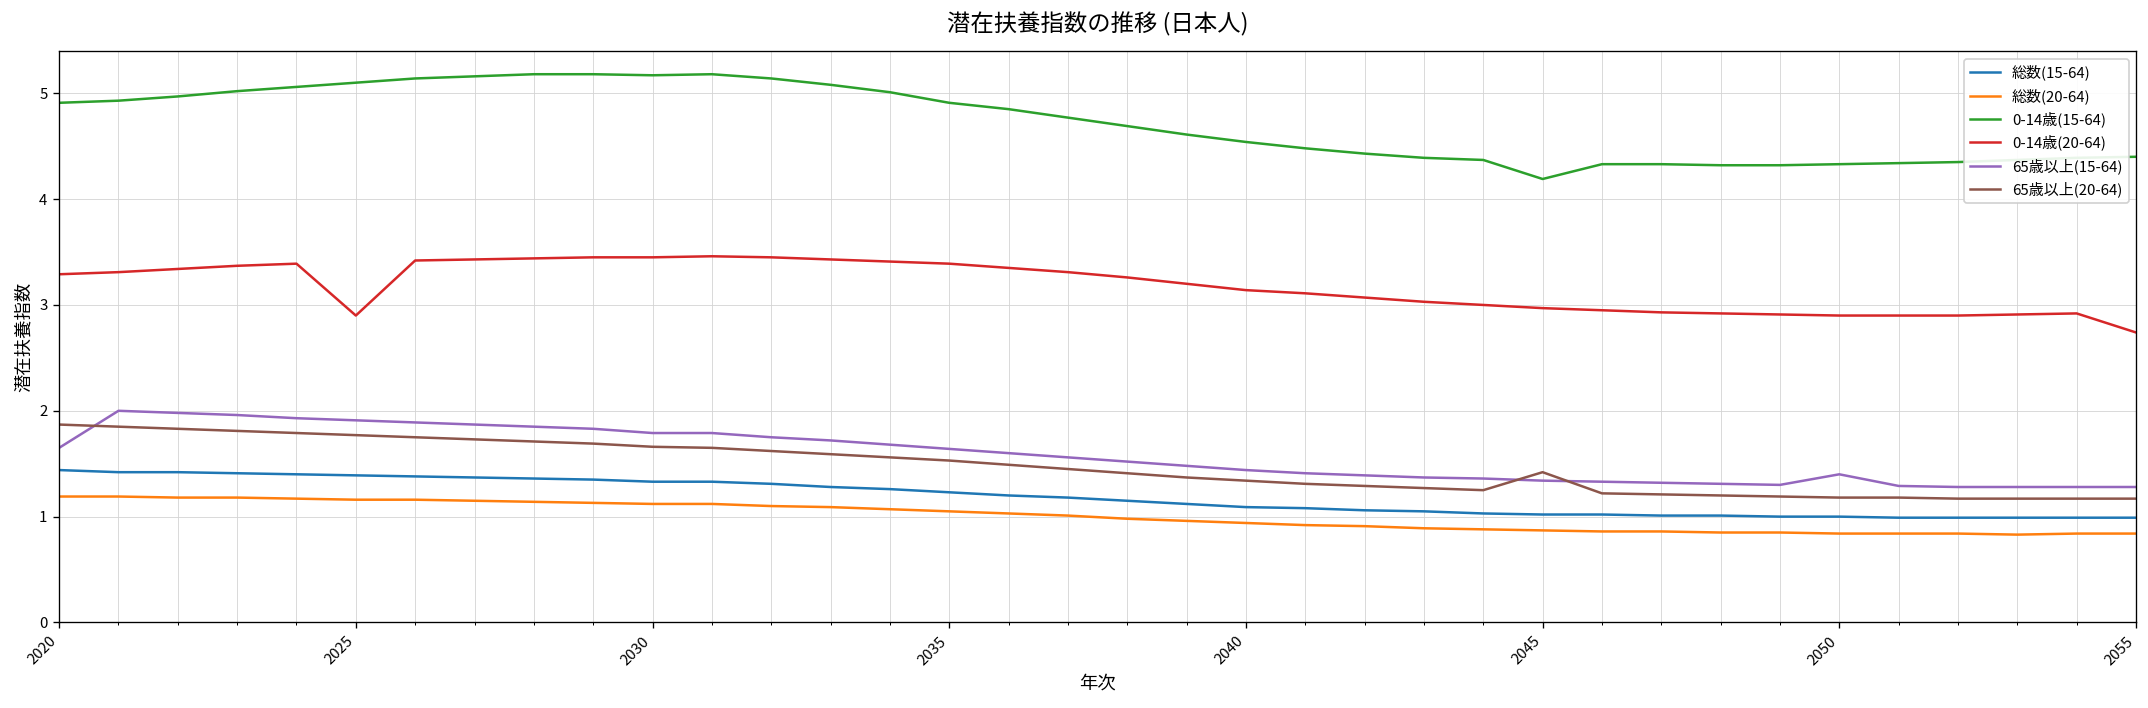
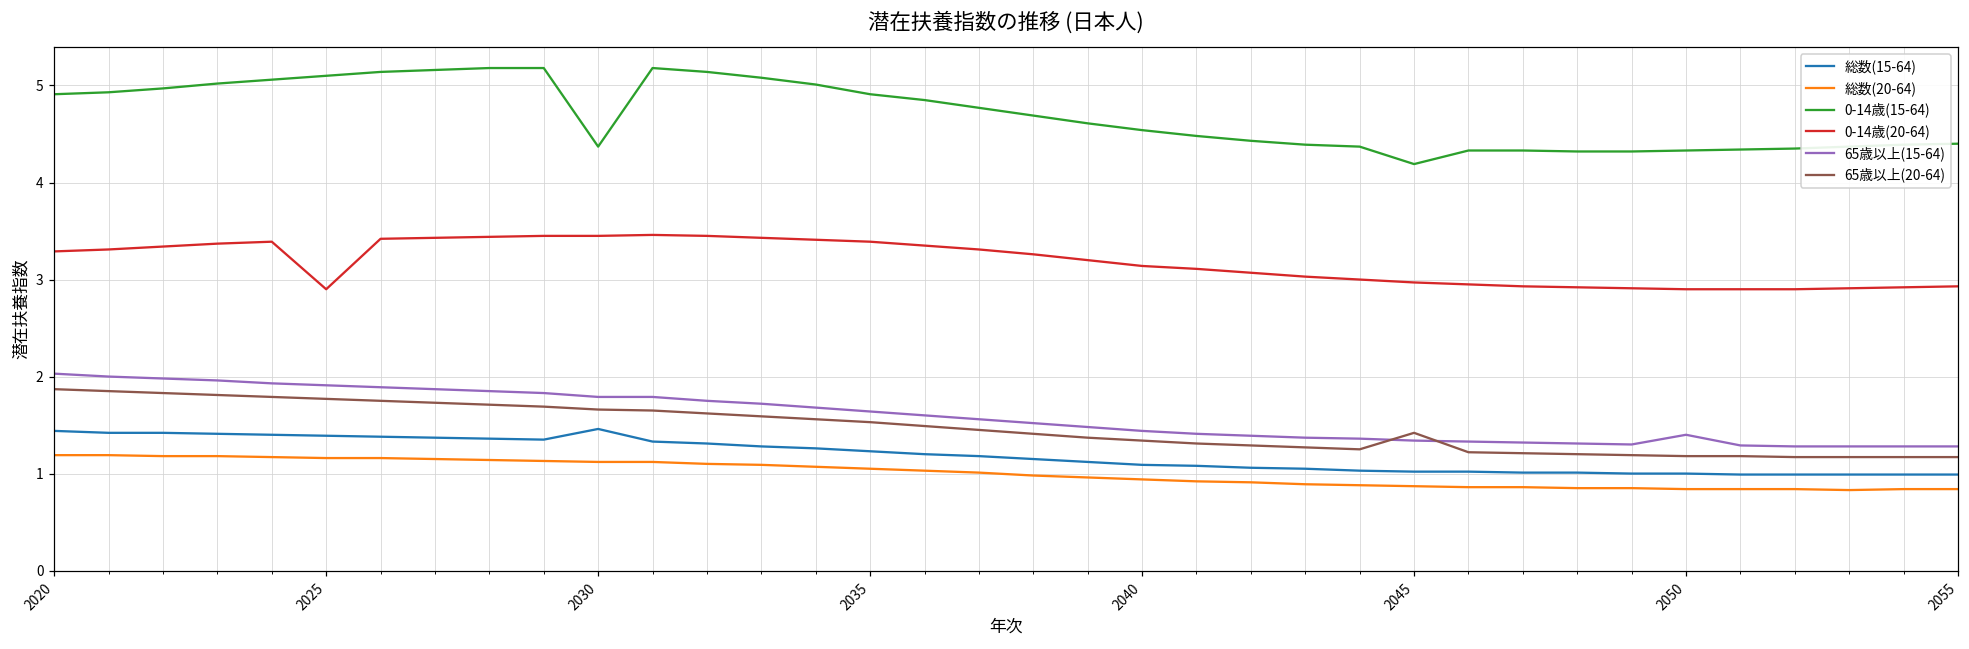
  {
    "総数(15-64)": {
      "2020": 1.4,
      "2025": 1.4,
-     "2030": 1.3,
+     "2030": 1.5,
      "2035": 1.2,
      "2040": 1.1,
      "2045": 1.0,
      "2050": 1.0,
      "2055": 1.0
    },
    "総数(20-64)": {
      "2020": 1.2,
      "2025": 1.2,
      "2030": 1.1,
      "2035": 1.1,
      "2040": 0.9,
      "2045": 0.9,
      "2050": 0.8,
      "2055": 0.8
    },
    "0-14歳(15-64)": {
      "2020": 4.9,
      "2025": 5.1,
-     "2030": 5.2,
+     "2030": 4.4,
      "2035": 4.9,
      "2040": 4.5,
      "2045": 4.2,
      "2050": 4.3,
      "2055": 4.4
    },
    "0-14歳(20-64)": {
      "2020": 3.3,
      "2025": 2.9,
      "2030": 3.5,
      "2035": 3.4,
      "2040": 3.1,
      "2045": 3.0,
      "2050": 2.9,
-     "2055": 2.7
+     "2055": 2.9
    },
    "65歳以上(15-64)": {
-     "2020": 1.7,
+     "2020": 2.0,
      "2025": 1.9,
      "2030": 1.8,
      "2035": 1.6,
      "2040": 1.4,
      "2045": 1.3,
      "2050": 1.4,
      "2055": 1.3
    },
    "65歳以上(20-64)": {
      "2020": 1.9,
      "2025": 1.8,
      "2030": 1.7,
      "2035": 1.5,
      "2040": 1.3,
      "2045": 1.4,
      "2050": 1.2,
      "2055": 1.2
    }
  }
